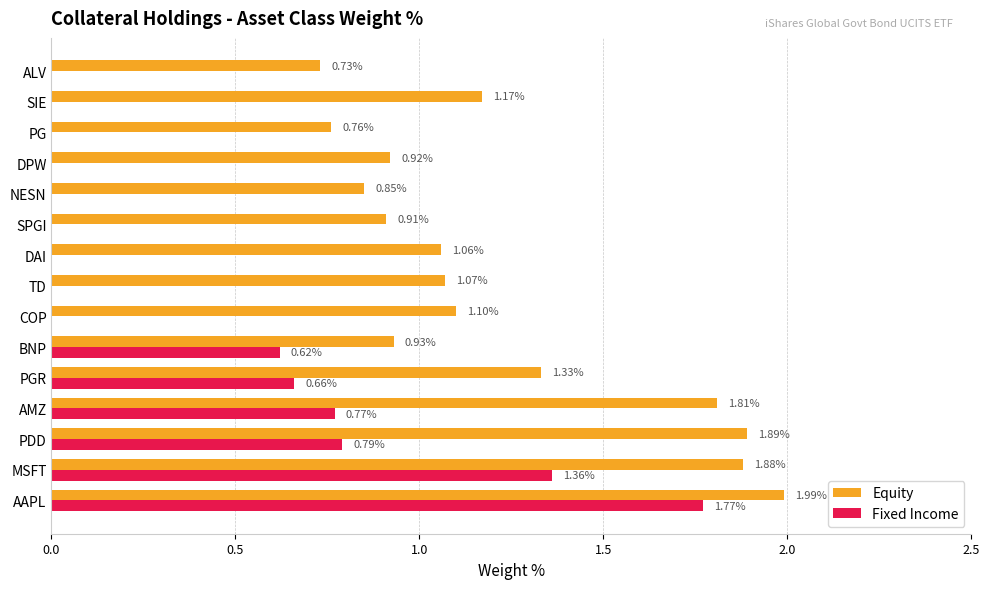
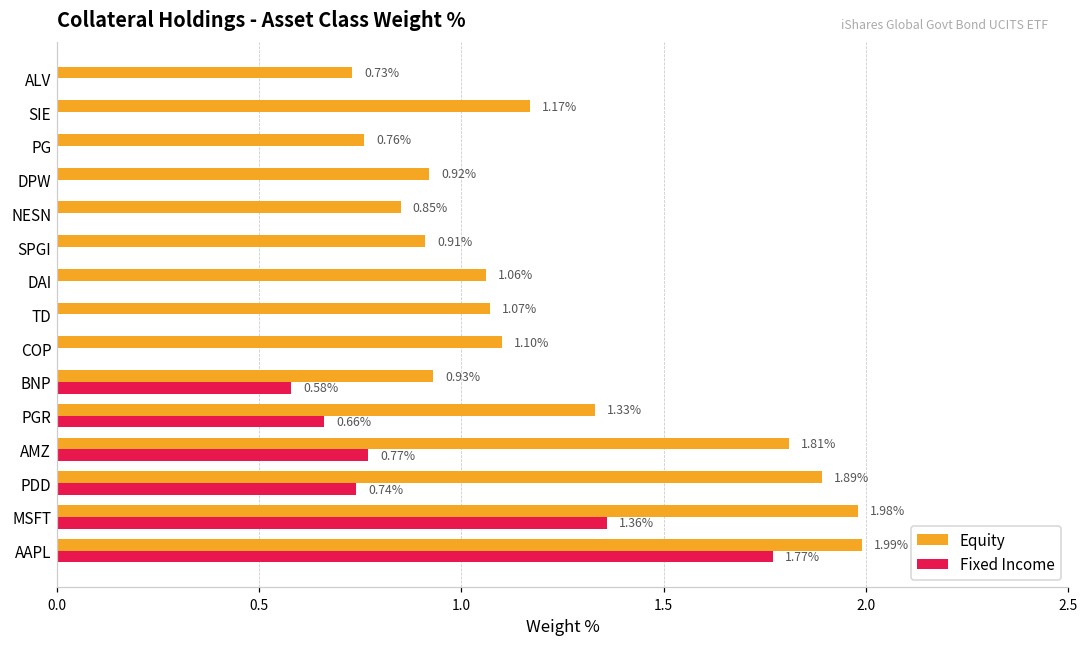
  {
    "Equity": {
      "ALV": "0.73%",
      "SIE": "1.17%",
      "PG": "0.76%",
      "DPW": "0.92%",
      "NESN": "0.85%",
      "SPGI": "0.91%",
      "DAI": "1.06%",
      "TD": "1.07%",
      "COP": "1.10%",
      "BNP": "0.93%",
      "PGR": "1.33%",
      "AMZ": "1.81%",
      "PDD": "1.89%",
-     "MSFT": "1.88%",
+     "MSFT": "1.98%",
      "AAPL": "1.99%"
    },
    "Fixed Income": {
-     "BNP": "0.62%",
+     "BNP": "0.58%",
      "PGR": "0.66%",
      "AMZ": "0.77%",
-     "PDD": "0.79%",
+     "PDD": "0.74%",
      "MSFT": "1.36%",
      "AAPL": "1.77%"
    }
  }
